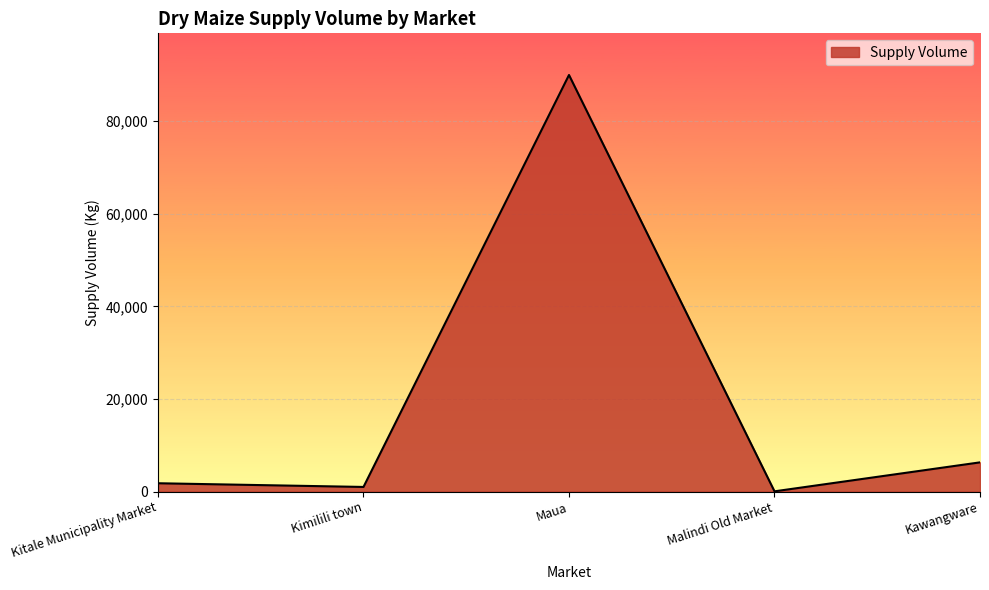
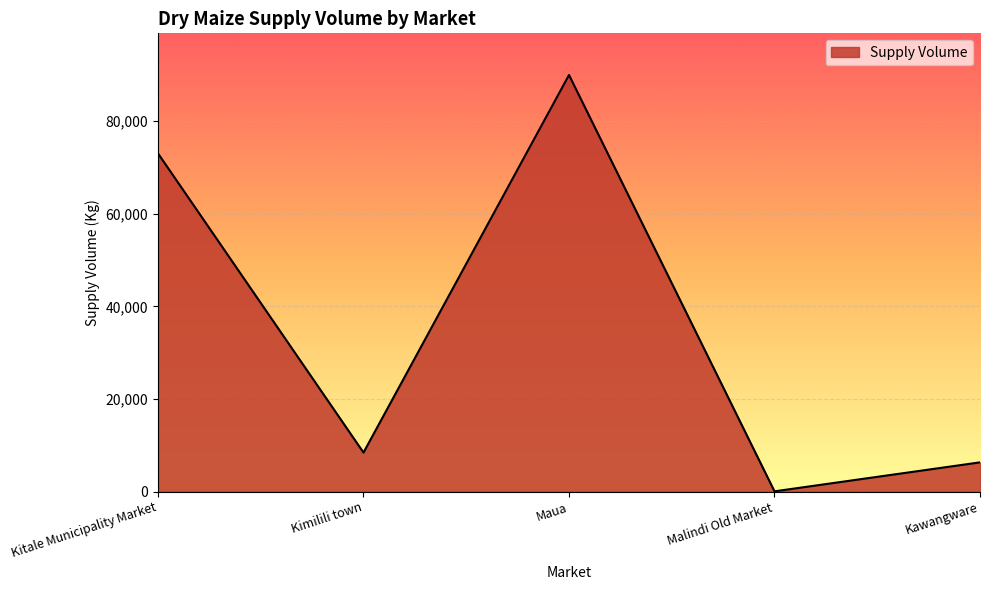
  {
-   "Kitale Municipality Market": "2,000",
-   "Kimilili town": "1,000",
+   "Kitale Municipality Market": "73,000",
+   "Kimilili town": "8,000",
    "Maua": "90,000",
    "Malindi Old Market": "0",
    "Kawangware": "6,000"
  }
